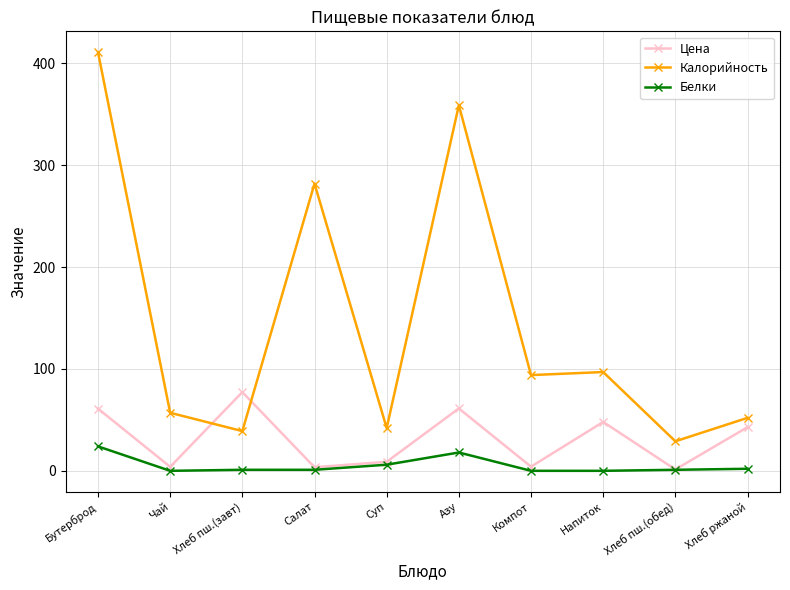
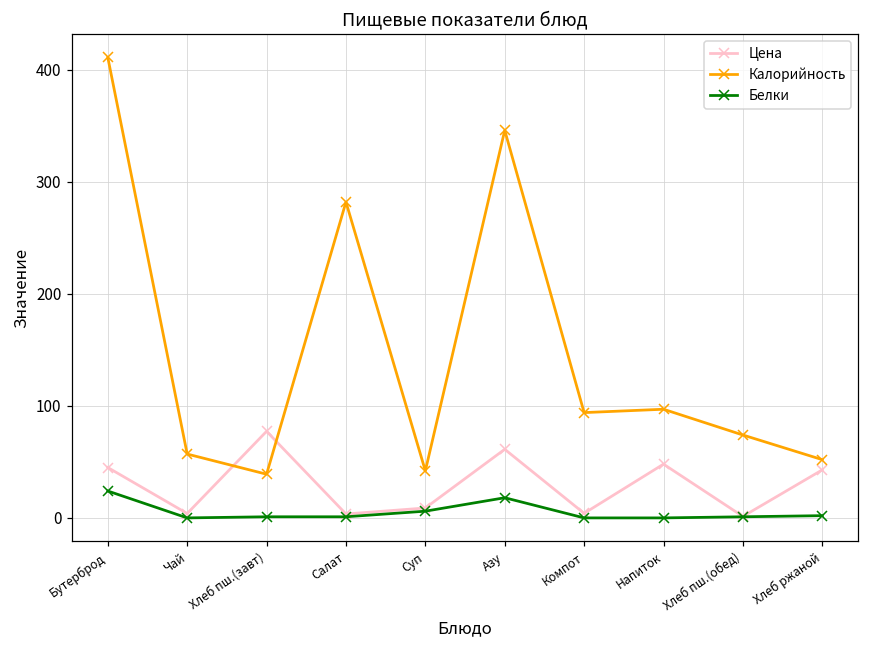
  {
    "Цена": {
-     "Бутерброд": 61,
+     "Бутерброд": 45,
      "Чай": 4,
      "Хлеб пш.(завт)": 77,
      "Суп": 9,
      "Азу": 61,
      "Компот": 4,
      "Напиток": 48,
      "Хлеб ржаной": 43
    },
    "Калорийность": {
      "Бутерброд": 411,
      "Чай": 57,
      "Хлеб пш.(завт)": 39,
      "Салат": 282,
      "Суп": 42,
-     "Азу": 359,
+     "Азу": 346,
      "Компот": 94,
      "Напиток": 97,
-     "Хлеб пш.(обед)": 29,
+     "Хлеб пш.(обед)": 74,
      "Хлеб ржаной": 52
    },
    "Белки": {
      "Бутерброд": 24,
      "Чай": 0,
      "Хлеб пш.(завт)": 1,
      "Суп": 6,
      "Азу": 18,
      "Компот": 0,
      "Напиток": 0,
      "Хлеб ржаной": 2
    }
  }
